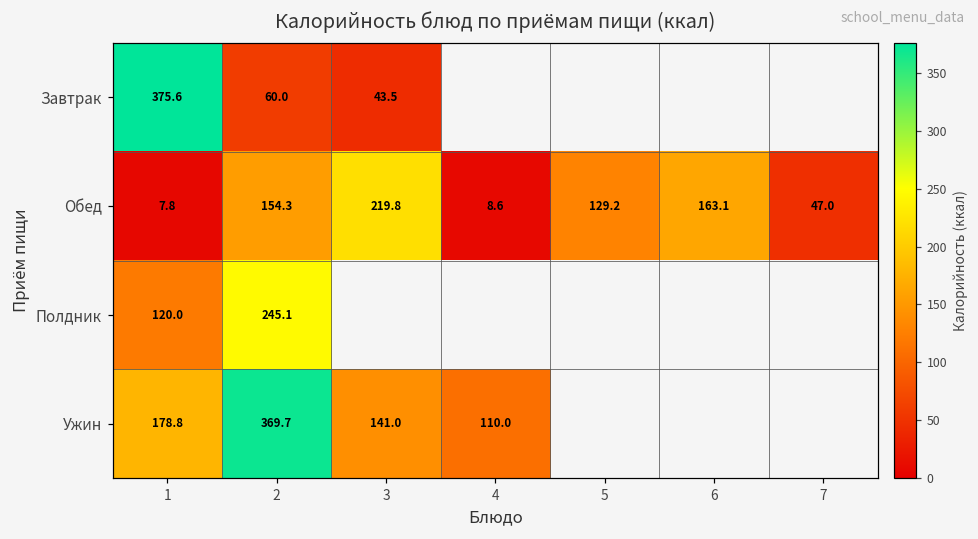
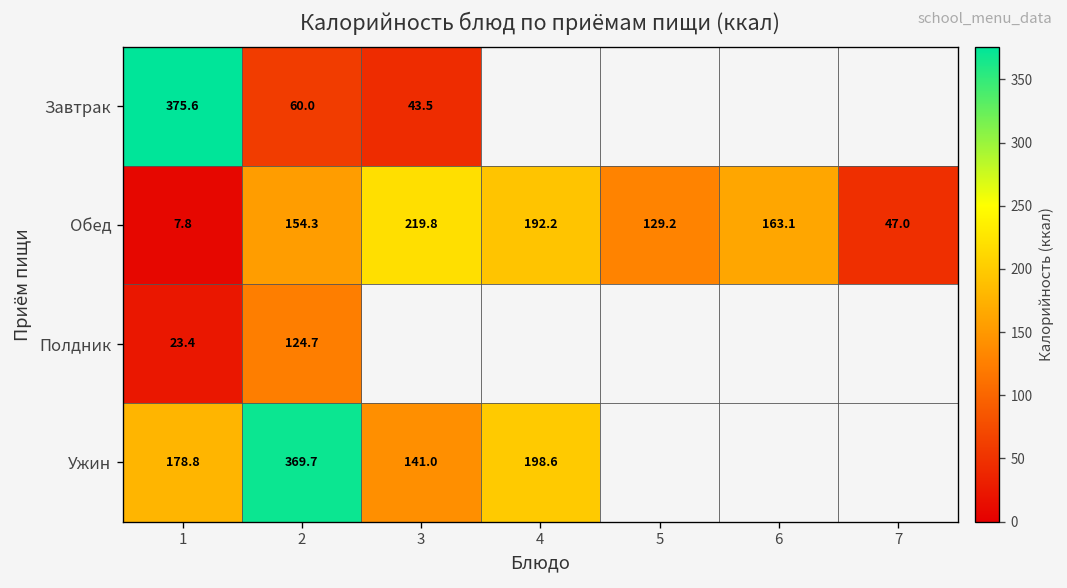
  {
    "Завтрак": {
      "1": 375.6,
      "2": 60.0,
      "3": 43.5
    },
    "Обед": {
      "1": 7.8,
      "2": 154.3,
      "3": 219.8,
-     "4": 8.6,
+     "4": 192.2,
      "5": 129.2,
      "6": 163.1,
      "7": 47.0
    },
    "Полдник": {
-     "1": 120.0,
-     "2": 245.1
+     "1": 23.4,
+     "2": 124.7
    },
    "Ужин": {
      "1": 178.8,
      "2": 369.7,
      "3": 141.0,
-     "4": 110.0
+     "4": 198.6
    }
  }
